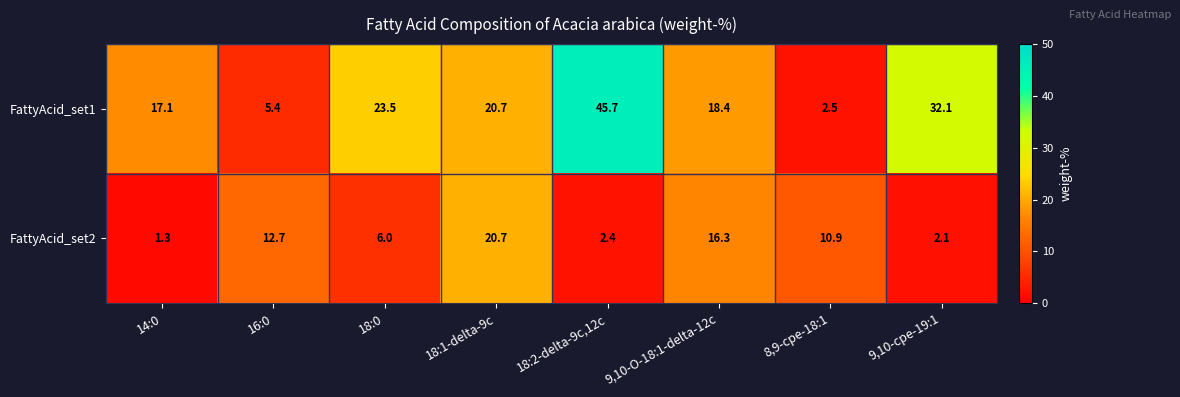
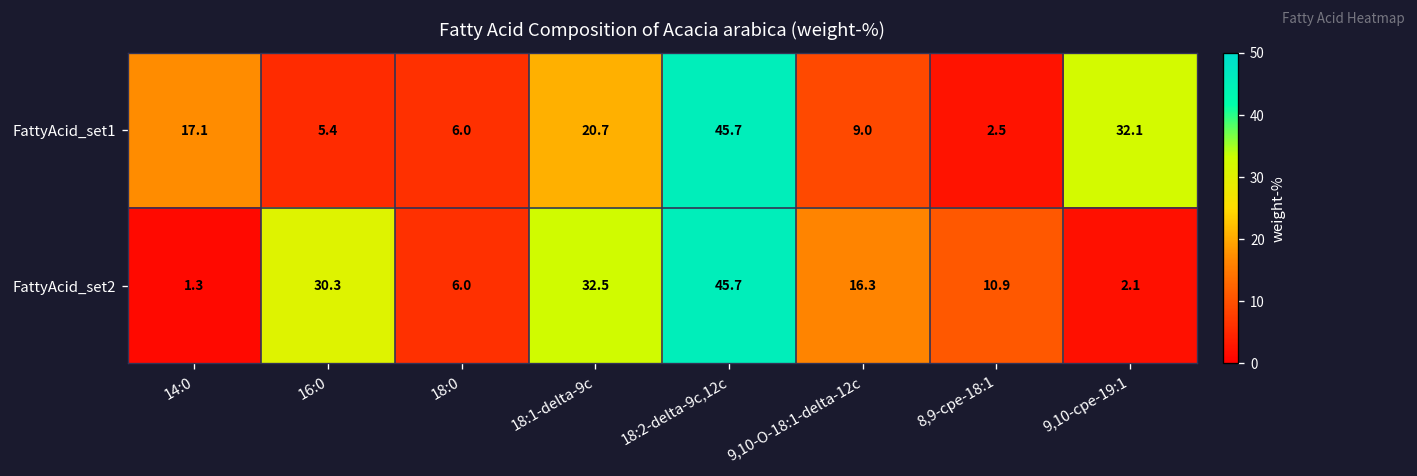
  {
    "FattyAcid_set1": {
      "14:0": 17.1,
      "16:0": 5.4,
-     "18:0": 23.5,
+     "18:0": 6.0,
      "18:1-delta-9c": 20.7,
      "18:2-delta-9c,12c": 45.7,
-     "9,10-O-18:1-delta-12c": 18.4,
+     "9,10-O-18:1-delta-12c": 9.0,
      "8,9-cpe-18:1": 2.5,
      "9,10-cpe-19:1": 32.1
    },
    "FattyAcid_set2": {
      "14:0": 1.3,
-     "16:0": 12.7,
+     "16:0": 30.3,
      "18:0": 6.0,
-     "18:1-delta-9c": 20.7,
-     "18:2-delta-9c,12c": 2.4,
+     "18:1-delta-9c": 32.5,
+     "18:2-delta-9c,12c": 45.7,
      "9,10-O-18:1-delta-12c": 16.3,
      "8,9-cpe-18:1": 10.9,
      "9,10-cpe-19:1": 2.1
    }
  }
